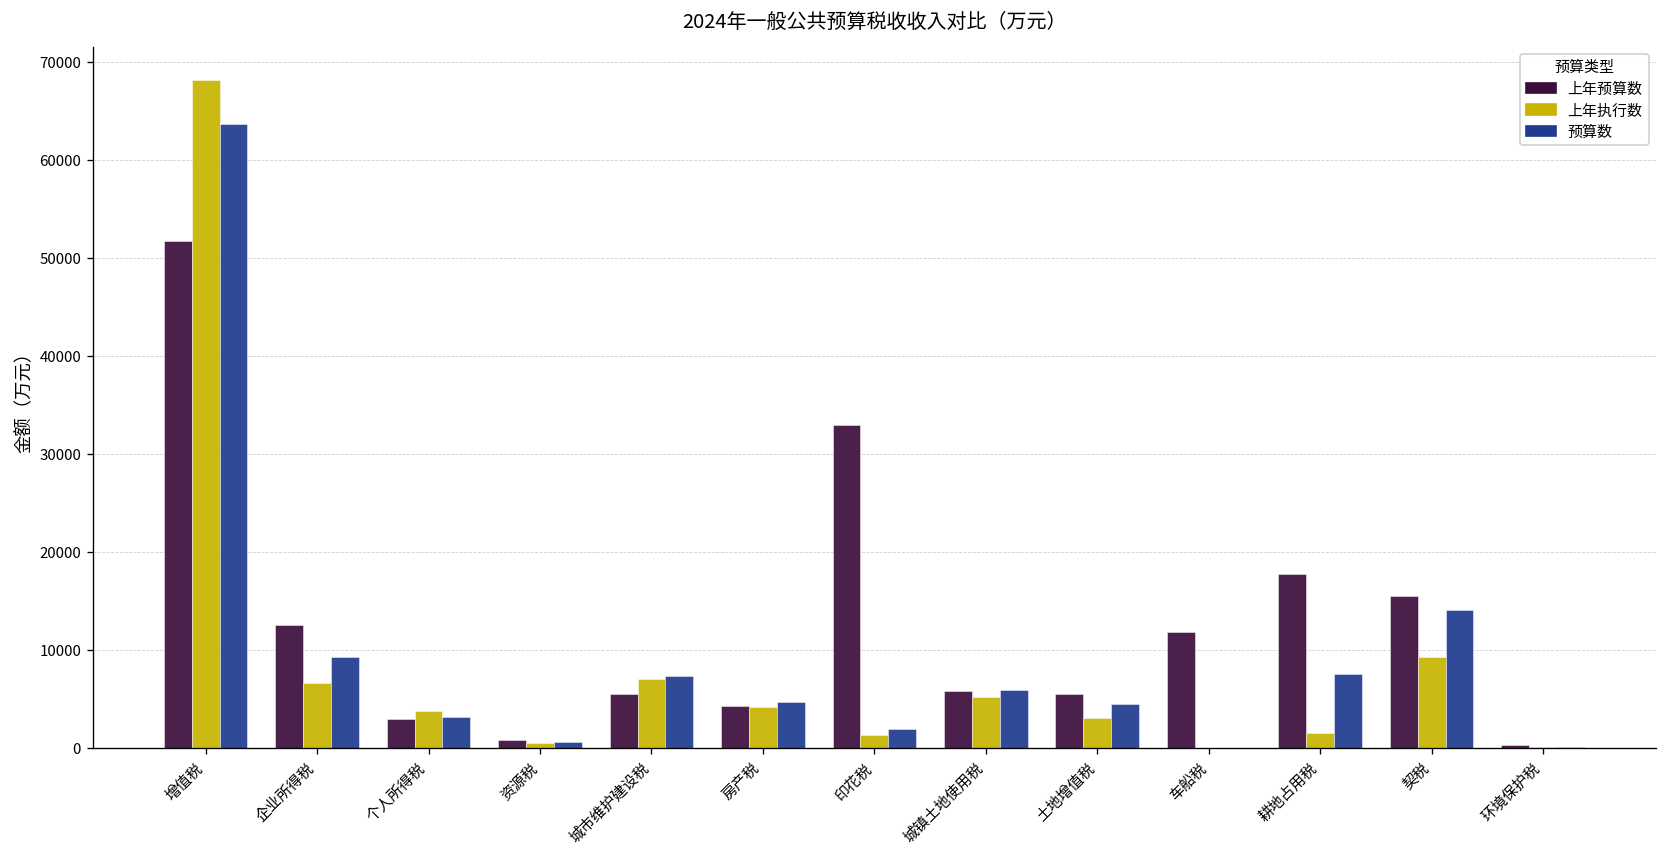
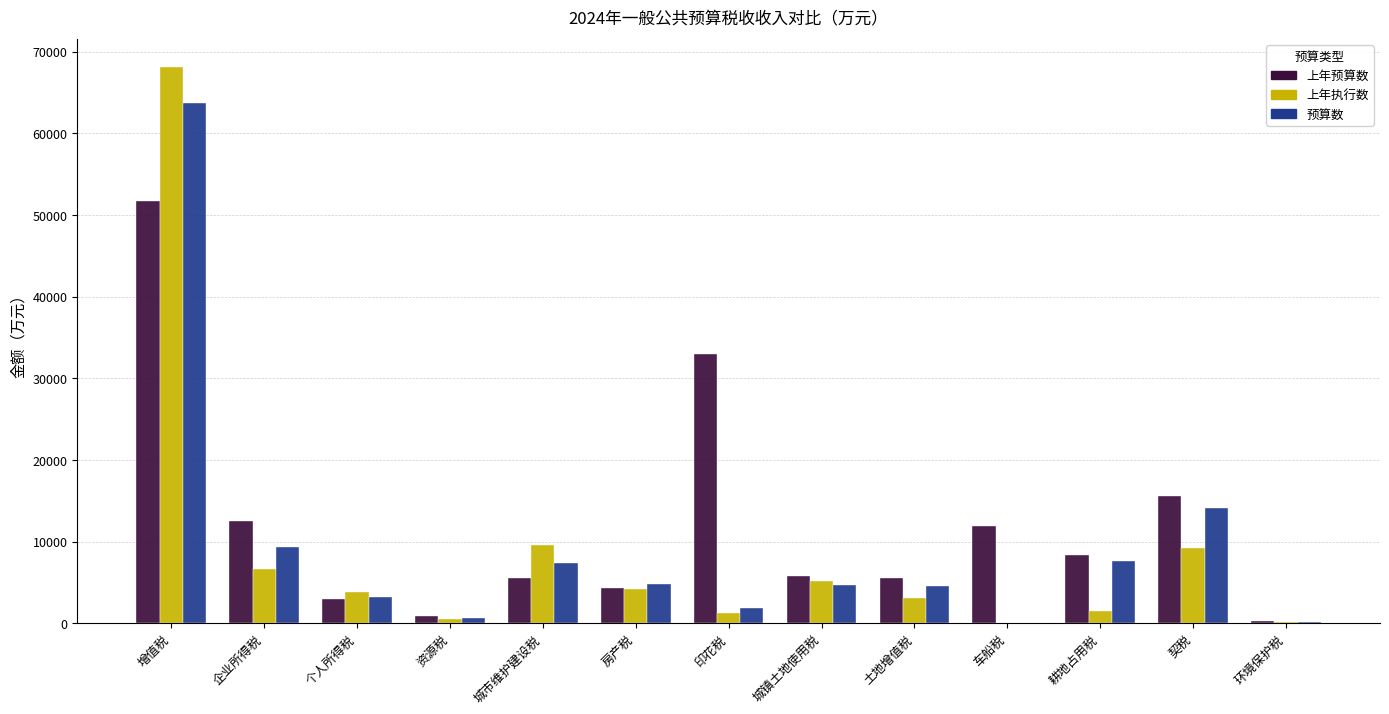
  {
    "上年预算数": {
      "增值税": 52000,
      "企业所得税": 13000,
      "个人所得税": 3000,
      "资源税": 1000,
      "城市维护建设税": 6000,
      "房产税": 4000,
      "印花税": 33000,
      "城镇土地使用税": 6000,
      "土地增值税": 6000,
      "车船税": 12000,
-     "耕地占用税": 18000,
+     "耕地占用税": 8000,
      "契税": 16000
    },
    "上年执行数": {
      "增值税": 68000,
      "企业所得税": 7000,
      "个人所得税": 4000,
      "资源税": 1000,
-     "城市维护建设税": 7000,
+     "城市维护建设税": 10000,
      "房产税": 4000,
      "印花税": 1000,
      "城镇土地使用税": 5000,
      "土地增值税": 3000,
      "耕地占用税": 2000,
      "契税": 9000
    },
    "预算数": {
      "增值税": 64000,
      "企业所得税": 9000,
      "个人所得税": 3000,
      "资源税": 1000,
      "城市维护建设税": 7000,
      "房产税": 5000,
      "印花税": 2000,
-     "城镇土地使用税": 6000,
+     "城镇土地使用税": 5000,
      "土地增值税": 5000,
      "耕地占用税": 8000,
      "契税": 14000
    }
  }
